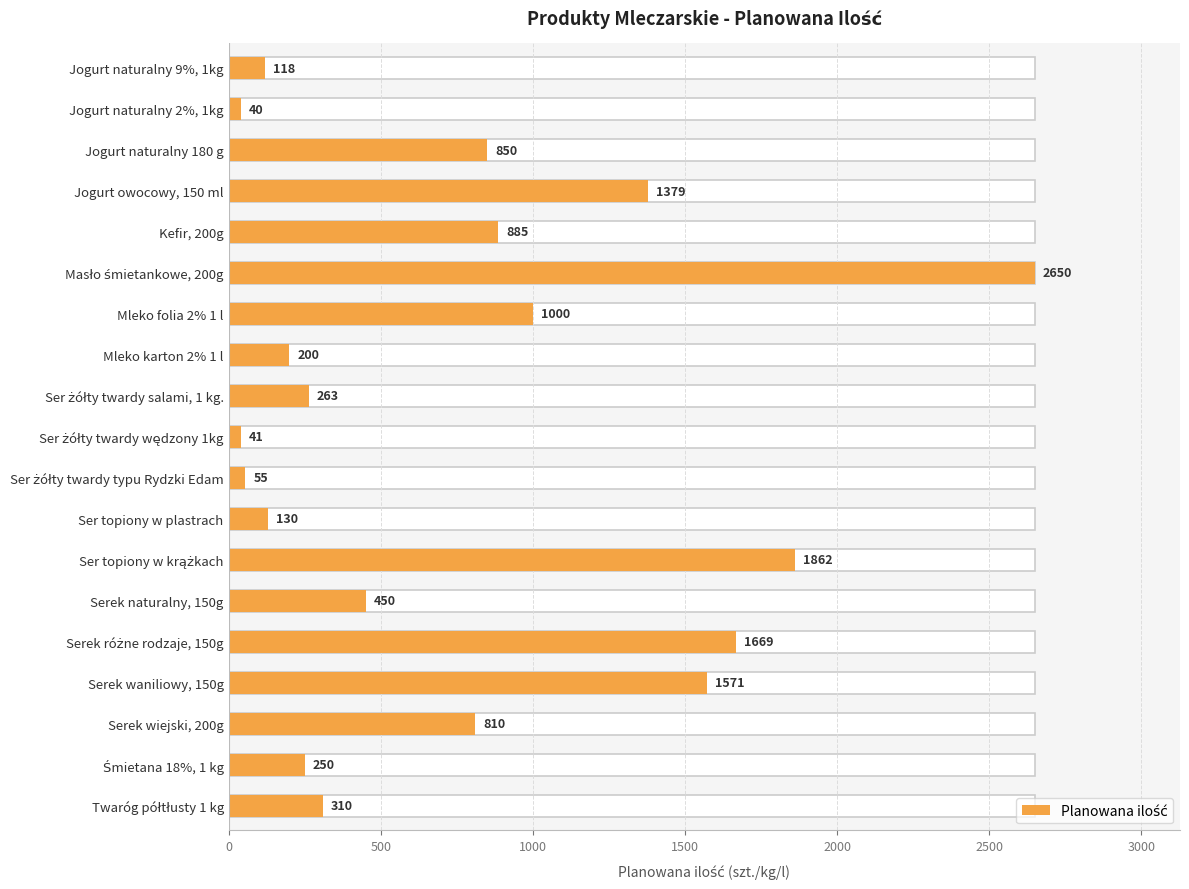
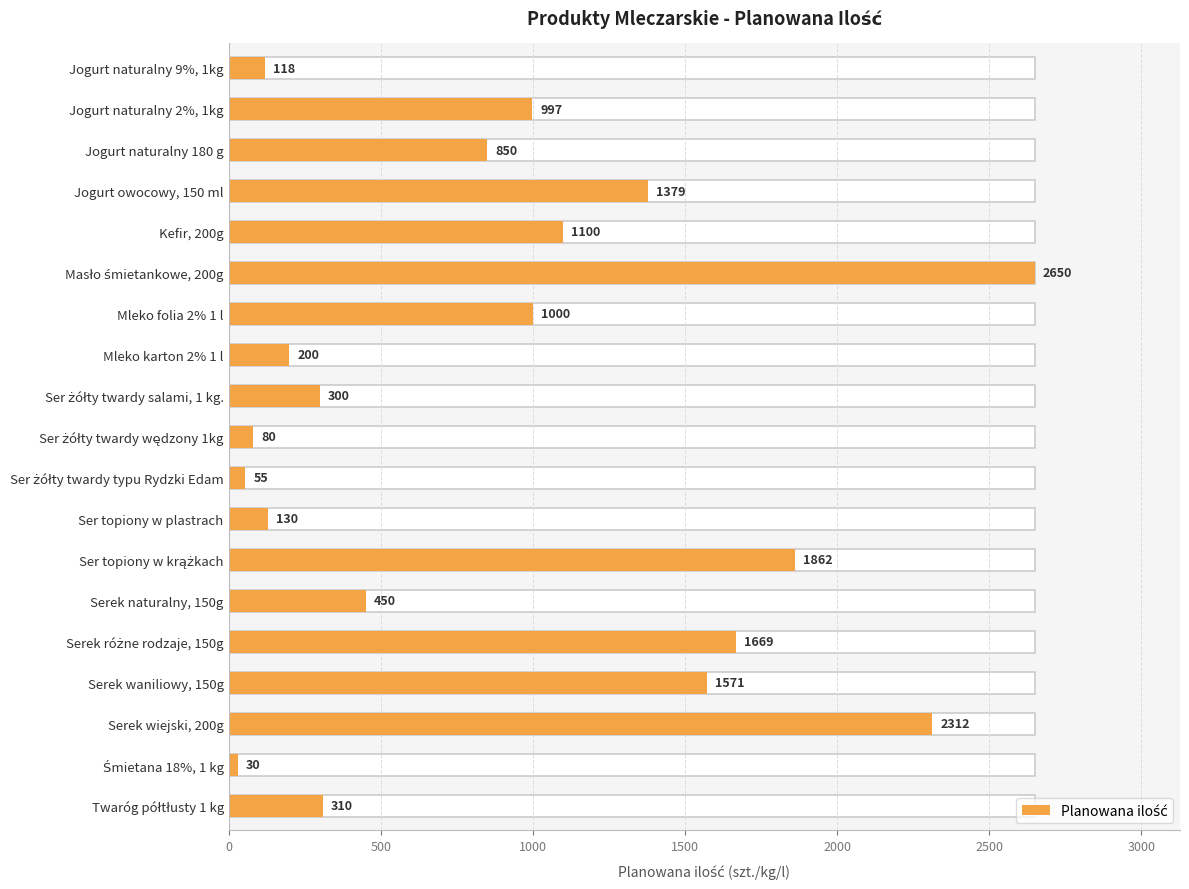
  {
    "Jogurt naturalny 9%, 1kg": 118,
-   "Jogurt naturalny 2%, 1kg": 40,
+   "Jogurt naturalny 2%, 1kg": 997,
    "Jogurt naturalny 180 g": 850,
    "Jogurt owocowy, 150 ml": 1379,
-   "Kefir, 200g": 885,
+   "Kefir, 200g": 1100,
    "Masło śmietankowe, 200g": 2650,
    "Mleko folia 2% 1 l": 1000,
    "Mleko karton 2% 1 l": 200,
-   "Ser żółty twardy salami, 1 kg.": 263,
-   "Ser żółty twardy wędzony 1kg": 41,
+   "Ser żółty twardy salami, 1 kg.": 300,
+   "Ser żółty twardy wędzony 1kg": 80,
    "Ser żółty twardy typu Rydzki Edam": 55,
    "Ser topiony w plastrach": 130,
    "Ser topiony w krążkach": 1862,
    "Serek naturalny, 150g": 450,
    "Serek różne rodzaje, 150g": 1669,
    "Serek waniliowy, 150g": 1571,
-   "Serek wiejski, 200g": 810,
-   "Śmietana 18%, 1 kg": 250,
+   "Serek wiejski, 200g": 2312,
+   "Śmietana 18%, 1 kg": 30,
    "Twaróg półtłusty 1 kg": 310
  }
